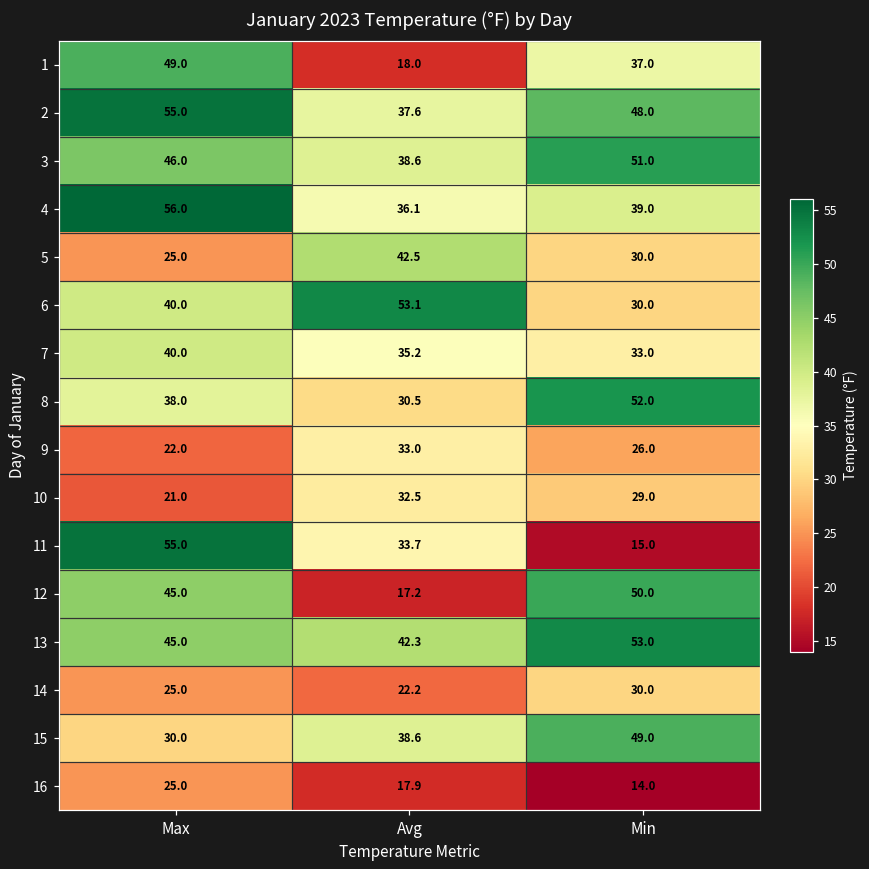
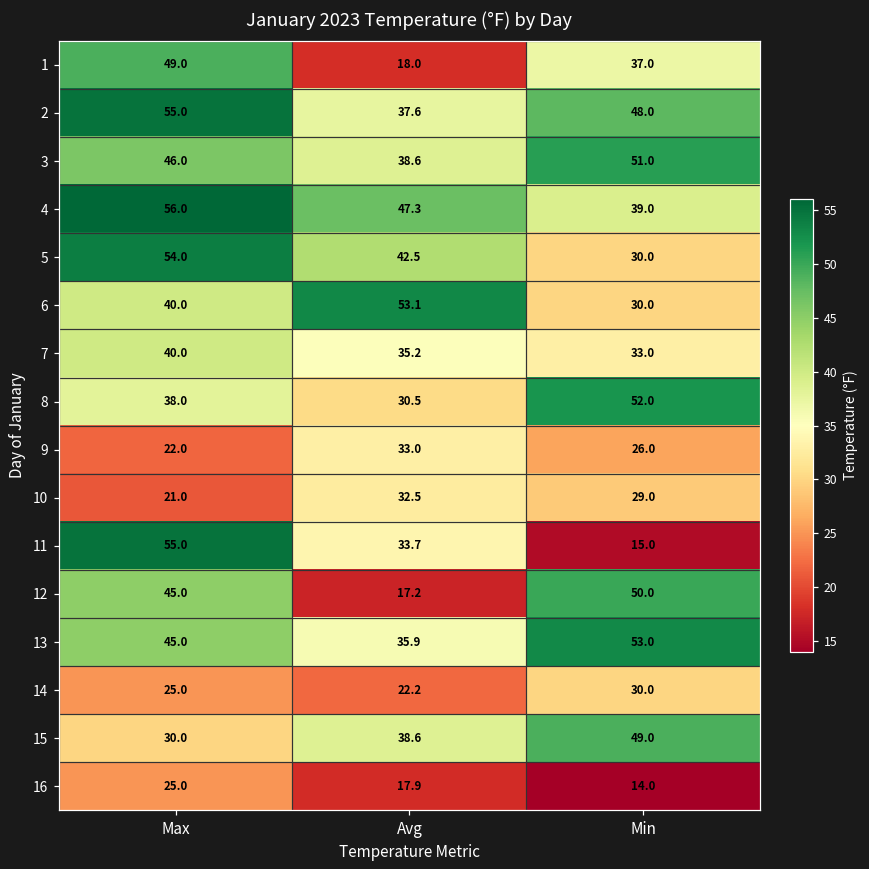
  {
    "1": {
      "Max": 49.0,
      "Avg": 18.0,
      "Min": 37.0
    },
    "2": {
      "Max": 55.0,
      "Avg": 37.6,
      "Min": 48.0
    },
    "3": {
      "Max": 46.0,
      "Avg": 38.6,
      "Min": 51.0
    },
    "4": {
      "Max": 56.0,
-     "Avg": 36.1,
+     "Avg": 47.3,
      "Min": 39.0
    },
    "5": {
-     "Max": 25.0,
+     "Max": 54.0,
      "Avg": 42.5,
      "Min": 30.0
    },
    "6": {
      "Max": 40.0,
      "Avg": 53.1,
      "Min": 30.0
    },
    "7": {
      "Max": 40.0,
      "Avg": 35.2,
      "Min": 33.0
    },
    "8": {
      "Max": 38.0,
      "Avg": 30.5,
      "Min": 52.0
    },
    "9": {
      "Max": 22.0,
      "Avg": 33.0,
      "Min": 26.0
    },
    "10": {
      "Max": 21.0,
      "Avg": 32.5,
      "Min": 29.0
    },
    "11": {
      "Max": 55.0,
      "Avg": 33.7,
      "Min": 15.0
    },
    "12": {
      "Max": 45.0,
      "Avg": 17.2,
      "Min": 50.0
    },
    "13": {
      "Max": 45.0,
-     "Avg": 42.3,
+     "Avg": 35.9,
      "Min": 53.0
    },
    "14": {
      "Max": 25.0,
      "Avg": 22.2,
      "Min": 30.0
    },
    "15": {
      "Max": 30.0,
      "Avg": 38.6,
      "Min": 49.0
    },
    "16": {
      "Max": 25.0,
      "Avg": 17.9,
      "Min": 14.0
    }
  }
